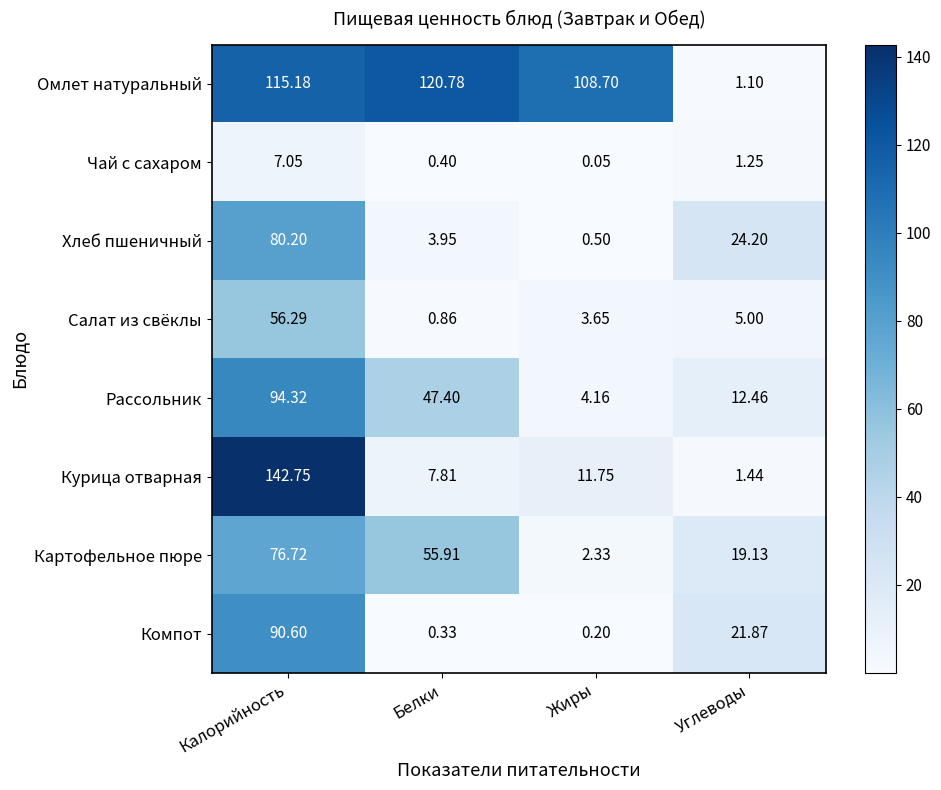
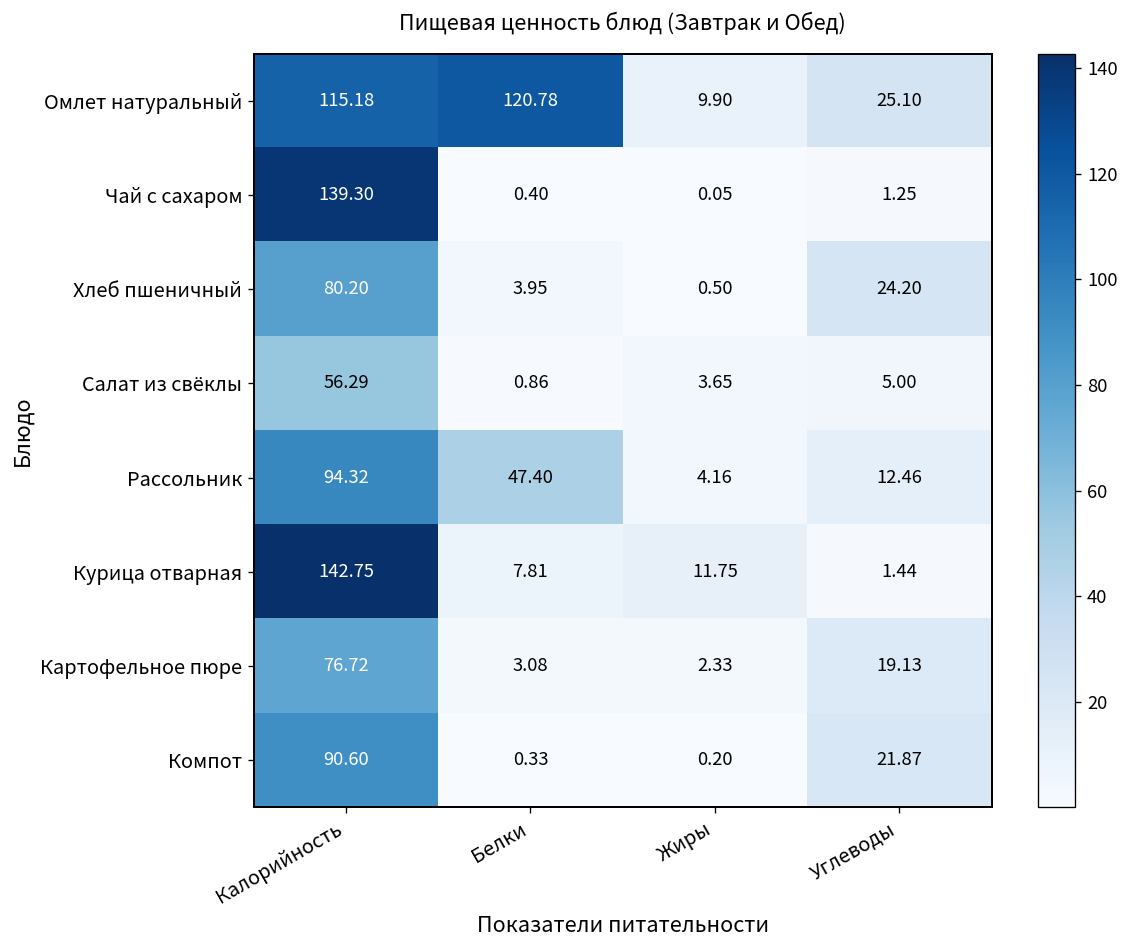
  {
    "Омлет натуральный": {
      "Калорийность": 115.18,
      "Белки": 120.78,
-     "Жиры": 108.70,
-     "Углеводы": 1.10
+     "Жиры": 9.90,
+     "Углеводы": 25.10
    },
    "Чай с сахаром": {
-     "Калорийность": 7.05,
+     "Калорийность": 139.30,
      "Белки": 0.40,
      "Жиры": 0.05,
      "Углеводы": 1.25
    },
    "Хлеб пшеничный": {
      "Калорийность": 80.20,
      "Белки": 3.95,
      "Жиры": 0.50,
      "Углеводы": 24.20
    },
    "Салат из свёклы": {
      "Калорийность": 56.29,
      "Белки": 0.86,
      "Жиры": 3.65,
      "Углеводы": 5.00
    },
    "Рассольник": {
      "Калорийность": 94.32,
      "Белки": 47.40,
      "Жиры": 4.16,
      "Углеводы": 12.46
    },
    "Курица отварная": {
      "Калорийность": 142.75,
      "Белки": 7.81,
      "Жиры": 11.75,
      "Углеводы": 1.44
    },
    "Картофельное пюре": {
      "Калорийность": 76.72,
-     "Белки": 55.91,
+     "Белки": 3.08,
      "Жиры": 2.33,
      "Углеводы": 19.13
    },
    "Компот": {
      "Калорийность": 90.60,
      "Белки": 0.33,
      "Жиры": 0.20,
      "Углеводы": 21.87
    }
  }
